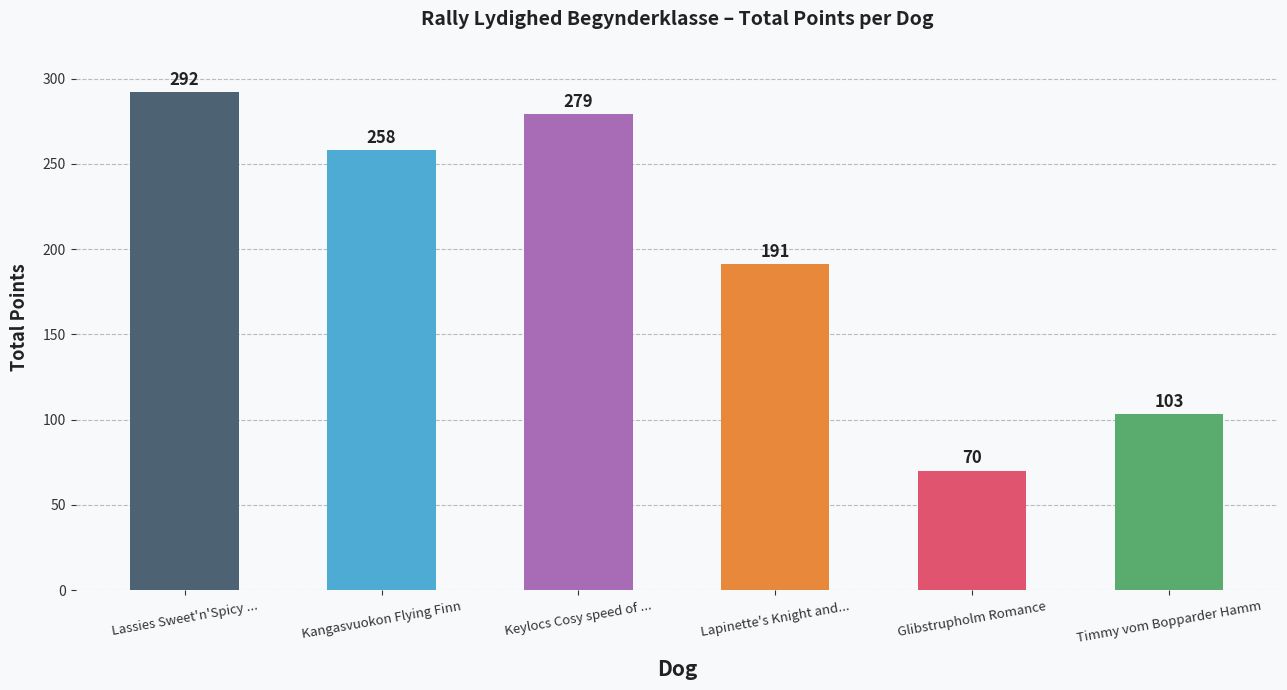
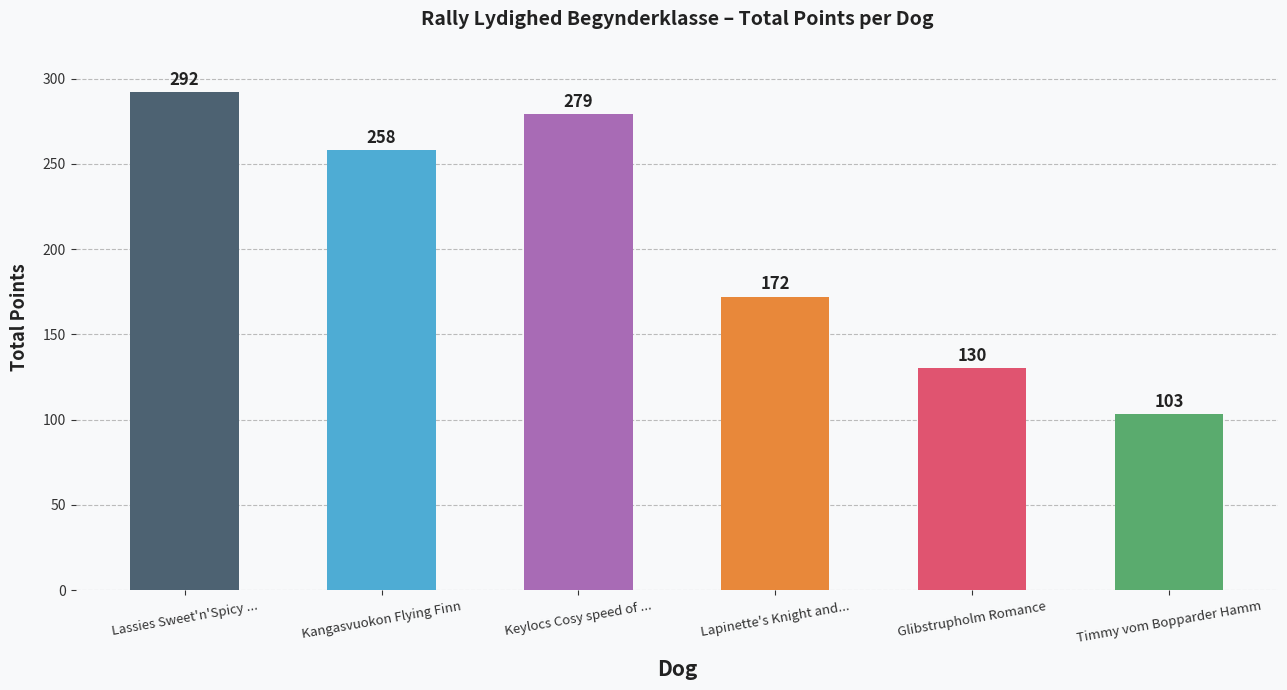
  {
    "Lassies Sweet'n'Spicy ...": 292,
    "Kangasvuokon Flying Finn": 258,
    "Keylocs Cosy speed of ...": 279,
-   "Lapinette's Knight and...": 191,
-   "Glibstrupholm Romance": 70,
+   "Lapinette's Knight and...": 172,
+   "Glibstrupholm Romance": 130,
    "Timmy vom Bopparder Hamm": 103
  }
